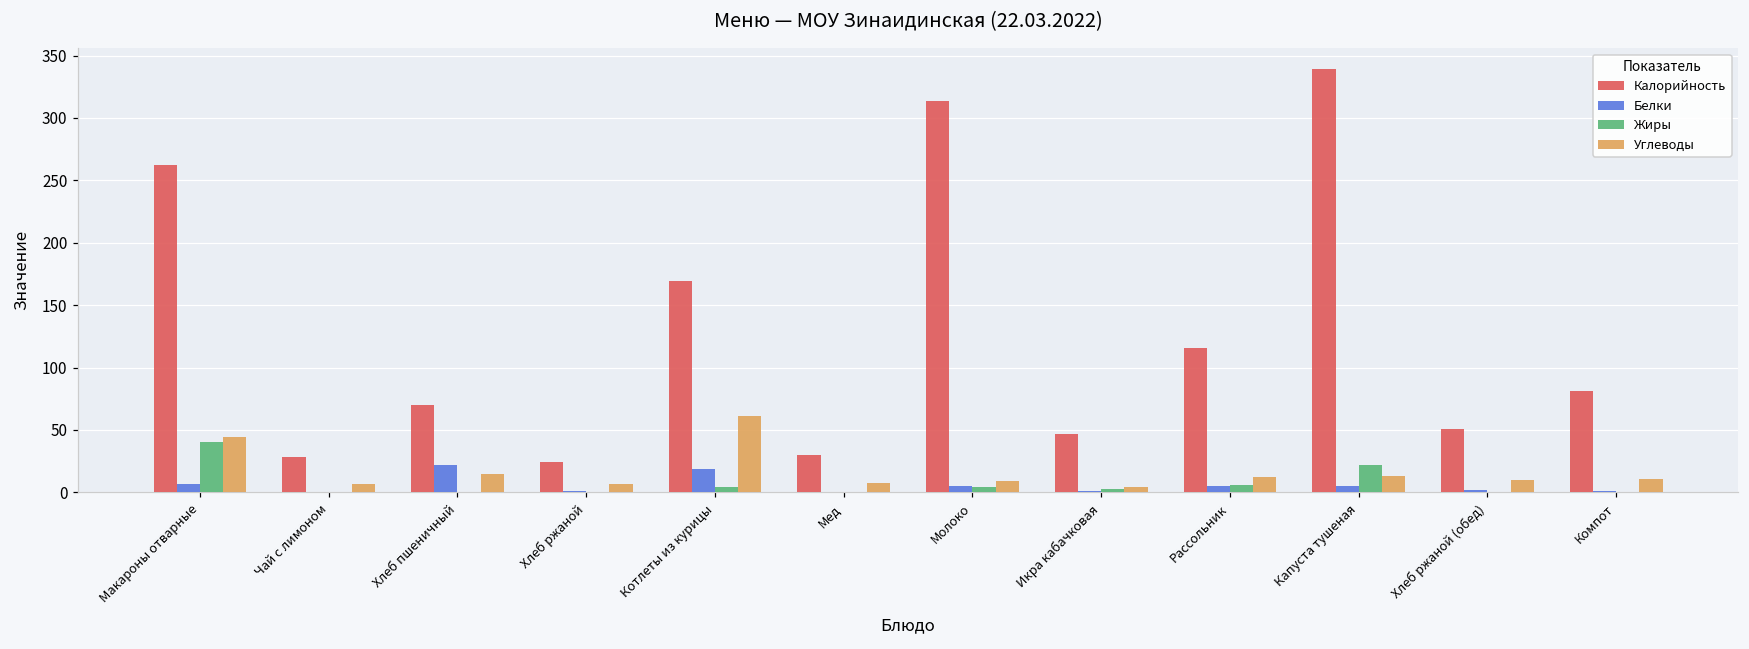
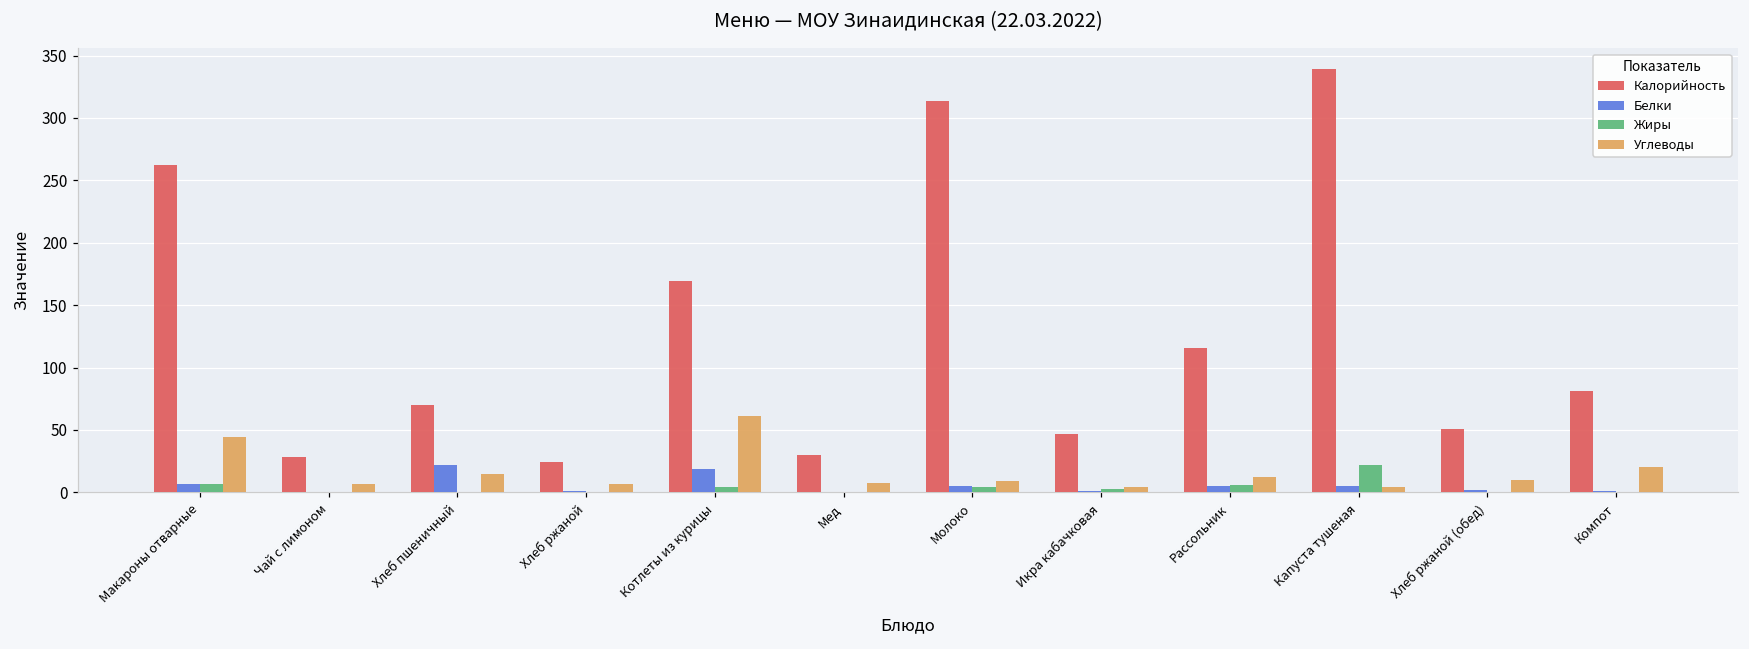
  {
    "Калорийность": {
      "Макароны отварные": 262,
      "Чай с лимоном": 28,
      "Хлеб пшеничный": 70,
      "Хлеб ржаной": 24,
      "Котлеты из курицы": 169,
      "Мед": 30,
      "Молоко": 314,
      "Икра кабачковая": 47,
      "Рассольник": 116,
      "Капуста тушеная": 339,
      "Хлеб ржаной (обед)": 51,
      "Компот": 81
    },
    "Белки": {
      "Макароны отварные": 7,
      "Чай с лимоном": 0,
      "Хлеб пшеничный": 22,
      "Котлеты из курицы": 19,
      "Мед": 0,
      "Молоко": 5,
      "Рассольник": 5,
      "Капуста тушеная": 5
    },
    "Жиры": {
-     "Макароны отварные": 40,
+     "Макароны отварные": 7,
      "Чай с лимоном": 0,
      "Хлеб пшеничный": 0,
      "Хлеб ржаной": 0,
      "Котлеты из курицы": 4,
      "Мед": 0,
      "Молоко": 4,
      "Икра кабачковая": 3,
      "Рассольник": 6,
      "Капуста тушеная": 22,
      "Хлеб ржаной (обед)": 0,
      "Компот": 0
    },
    "Углеводы": {
      "Макароны отварные": 44,
      "Чай с лимоном": 7,
      "Хлеб пшеничный": 15,
      "Хлеб ржаной": 7,
      "Котлеты из курицы": 61,
      "Мед": 7,
      "Молоко": 9,
      "Икра кабачковая": 4,
      "Рассольник": 12,
-     "Капуста тушеная": 13,
+     "Капуста тушеная": 4,
      "Хлеб ржаной (обед)": 10,
-     "Компот": 11
+     "Компот": 20
    }
  }
